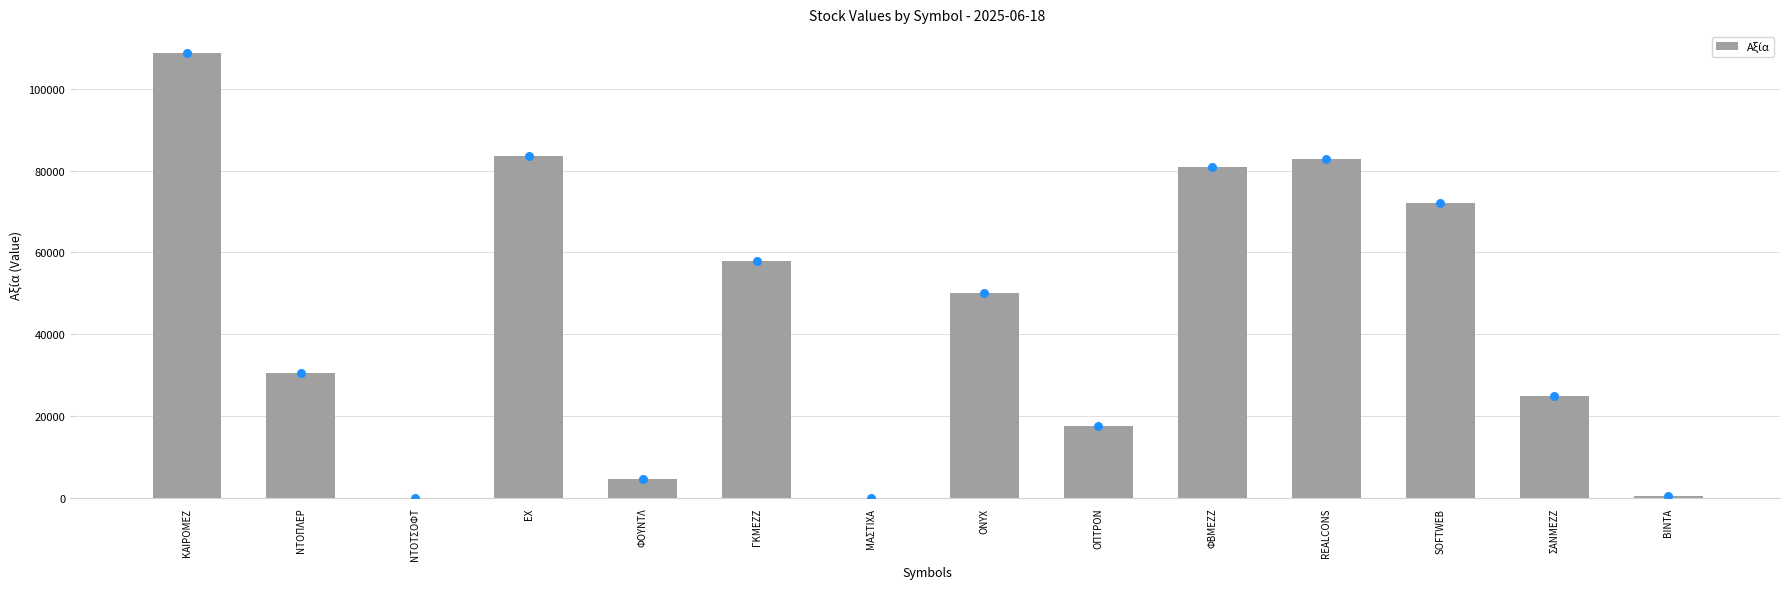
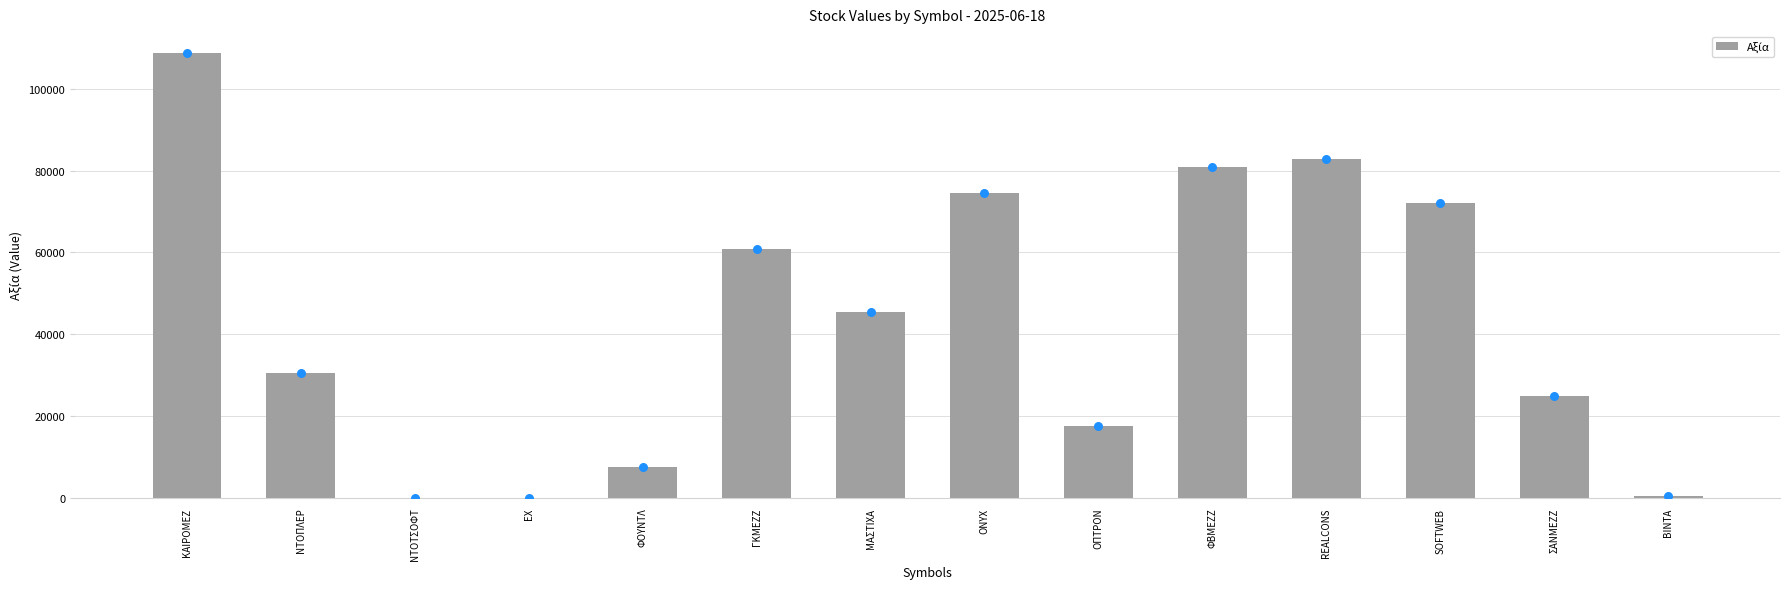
  {
    "Αξία": {
      "ΚΑΙΡΟΜΕΖ": 109000,
      "ΝΤΟΠΛΕΡ": 30000,
      "ΝΤΟΤΣΟΦΤ": 0,
-     "ΕΧ": 84000,
-     "ΦΟΥΝΤΛ": 5000,
-     "ΓΚΜΕΖΖ": 58000,
-     "ΜΑΣΤΙΧΑ": 0,
-     "ONYX": 50000,
+     "ΕΧ": 0,
+     "ΦΟΥΝΤΛ": 7000,
+     "ΓΚΜΕΖΖ": 61000,
+     "ΜΑΣΤΙΧΑ": 45000,
+     "ONYX": 75000,
      "ΟΠΤΡΟΝ": 18000,
      "ΦΒΜΕΖΖ": 81000,
      "REALCONS": 83000,
      "SOFTWEB": 72000,
      "ΣΑΝΜΕΖΖ": 25000
    }
  }
